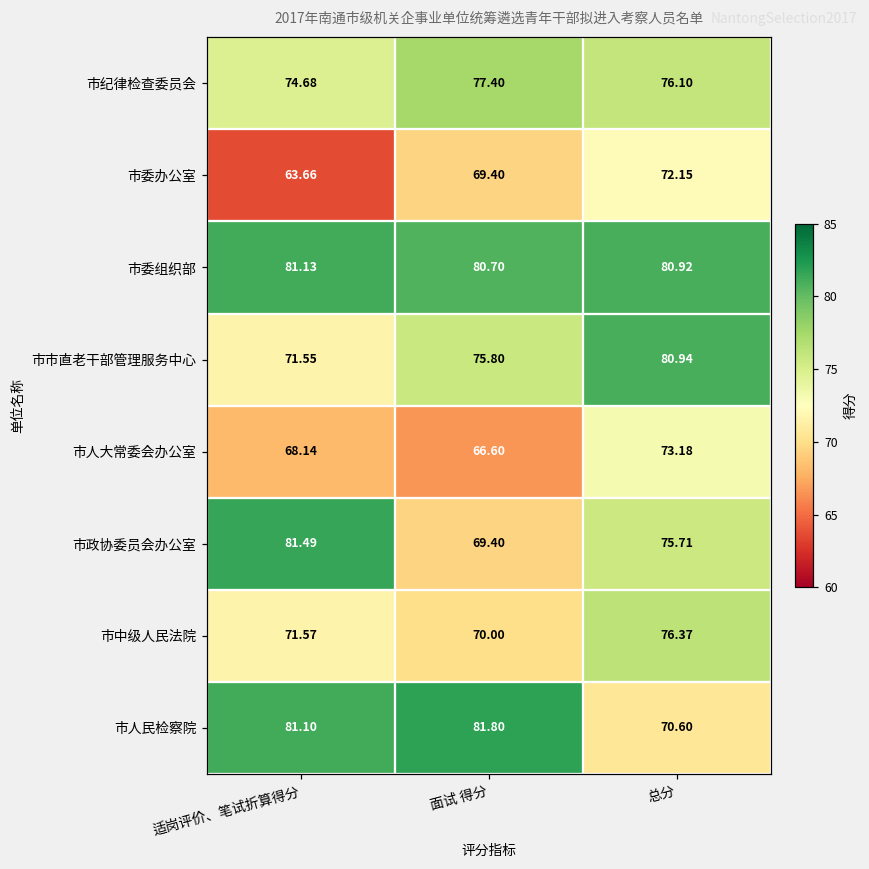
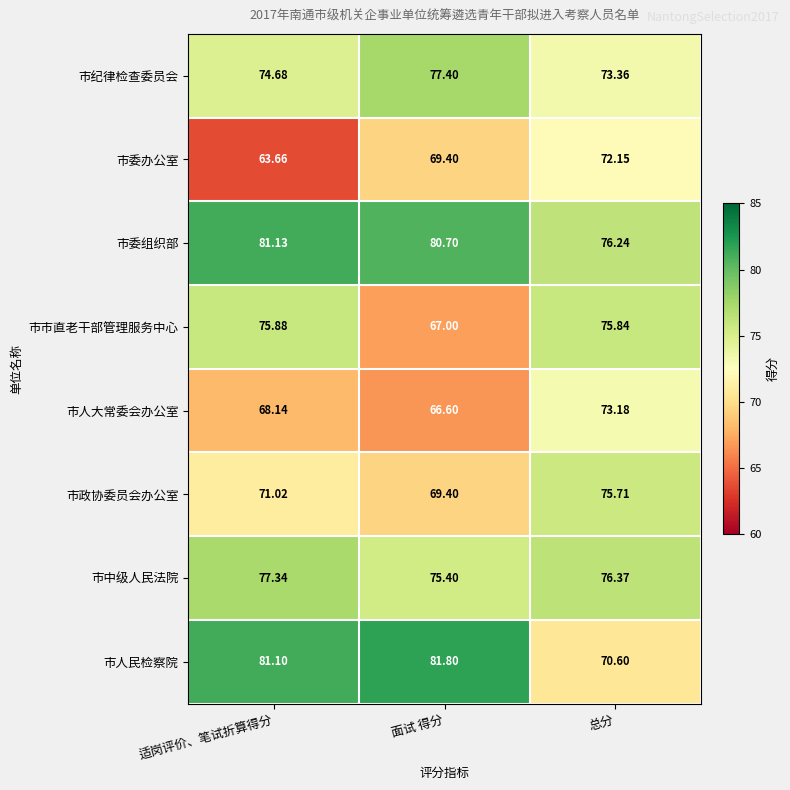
  {
    "市纪律检查委员会": {
      "适岗评价、笔试折算得分": 74.68,
      "面试 得分": 77.40,
-     "总分": 76.10
+     "总分": 73.36
    },
    "市委办公室": {
      "适岗评价、笔试折算得分": 63.66,
      "面试 得分": 69.40,
      "总分": 72.15
    },
    "市委组织部": {
      "适岗评价、笔试折算得分": 81.13,
      "面试 得分": 80.70,
-     "总分": 80.92
+     "总分": 76.24
    },
    "市市直老干部管理服务中心": {
-     "适岗评价、笔试折算得分": 71.55,
-     "面试 得分": 75.80,
-     "总分": 80.94
+     "适岗评价、笔试折算得分": 75.88,
+     "面试 得分": 67.00,
+     "总分": 75.84
    },
    "市人大常委会办公室": {
      "适岗评价、笔试折算得分": 68.14,
      "面试 得分": 66.60,
      "总分": 73.18
    },
    "市政协委员会办公室": {
-     "适岗评价、笔试折算得分": 81.49,
+     "适岗评价、笔试折算得分": 71.02,
      "面试 得分": 69.40,
      "总分": 75.71
    },
    "市中级人民法院": {
-     "适岗评价、笔试折算得分": 71.57,
-     "面试 得分": 70.00,
+     "适岗评价、笔试折算得分": 77.34,
+     "面试 得分": 75.40,
      "总分": 76.37
    },
    "市人民检察院": {
      "适岗评价、笔试折算得分": 81.10,
      "面试 得分": 81.80,
      "总分": 70.60
    }
  }
